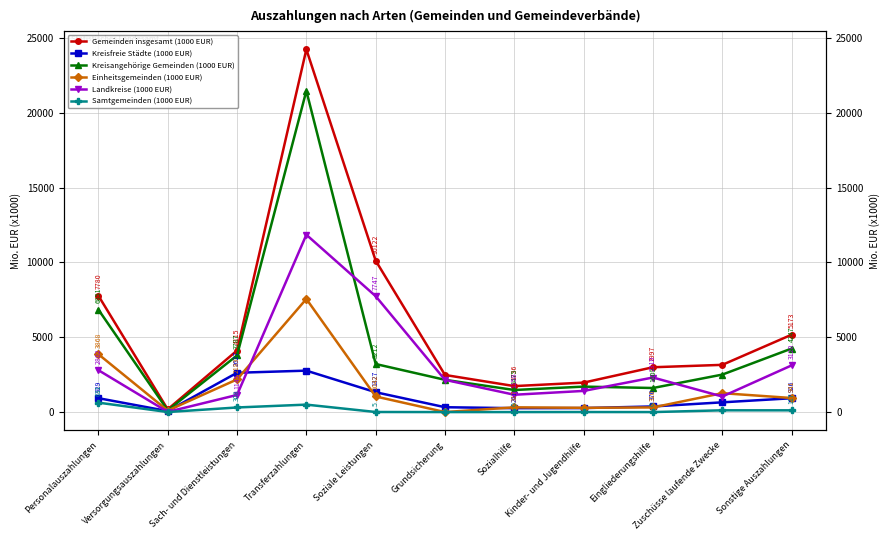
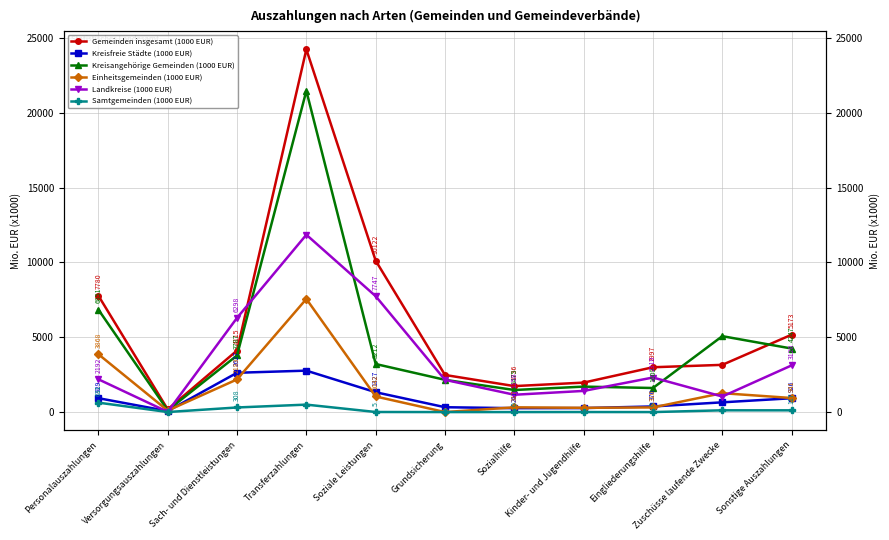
  {
    "Gemeinden insgesamt (1000 EUR)": {
      "Personalauszahlungen": 7780,
      "Soziale Leistungen": 10122,
      "Sonstige Auszahlungen": 5173
    },
    "Kreisfreie Städte (1000 EUR)": {
      "Transferzahlungen": 2800,
      "Grundsicherung": 300,
      "Zuschüsse laufende Zwecke": 700
    },
    "Kreisangehörige Gemeinden (1000 EUR)": {
      "Transferzahlungen": 21500,
      "Kinder- und Jugendhilfe": 1700,
-     "Zuschüsse laufende Zwecke": 2500
+     "Zuschüsse laufende Zwecke": 5100
    },
    "Einheitsgemeinden (1000 EUR)": {
      "Personalauszahlungen": 3868
    },
    "Landkreise (1000 EUR)": {
-     "Personalauszahlungen": 2802,
-     "Sach- und Dienstleistungen": 1145,
+     "Personalauszahlungen": 2192,
+     "Sach- und Dienstleistungen": 6298,
      "Soziale Leistungen": 7747
    },
    "Samtgemeinden (1000 EUR)": {
      "Sach- und Dienstleistungen": 308,
      "Soziale Leistungen": 5
    }
  }
